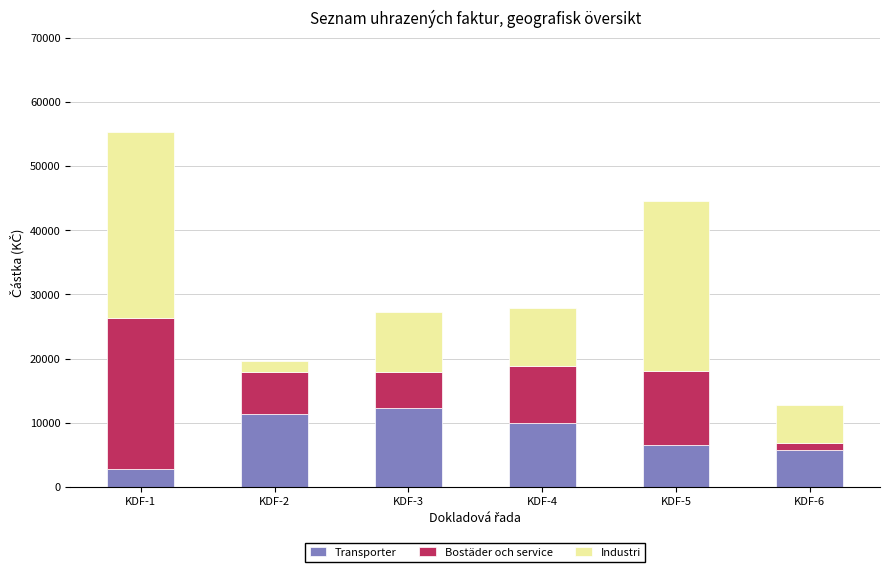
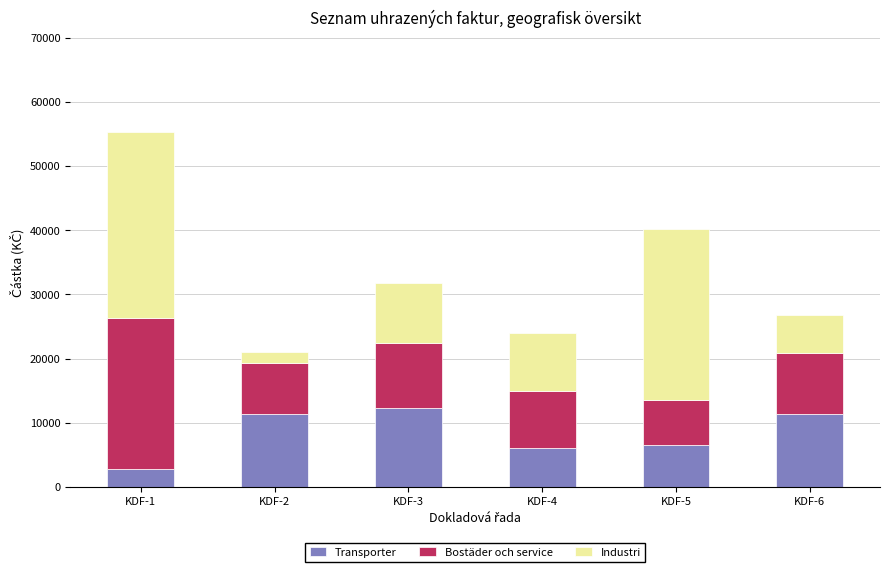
  {
    "Transporter": {
      "KDF-1": 3000,
      "KDF-2": 11000,
      "KDF-3": 12000,
-     "KDF-4": 10000,
+     "KDF-4": 6000,
      "KDF-5": 7000,
-     "KDF-6": 6000
+     "KDF-6": 11000
    },
    "Bostäder och service": {
      "KDF-1": 23000,
-     "KDF-2": 7000,
-     "KDF-3": 6000,
+     "KDF-2": 8000,
+     "KDF-3": 10000,
      "KDF-4": 9000,
-     "KDF-5": 12000,
-     "KDF-6": 1000
+     "KDF-5": 7000,
+     "KDF-6": 9000
    },
    "Industri": {
      "KDF-1": 29000,
      "KDF-2": 2000,
      "KDF-3": 9000,
      "KDF-4": 9000,
      "KDF-5": 27000,
      "KDF-6": 6000
    }
  }
